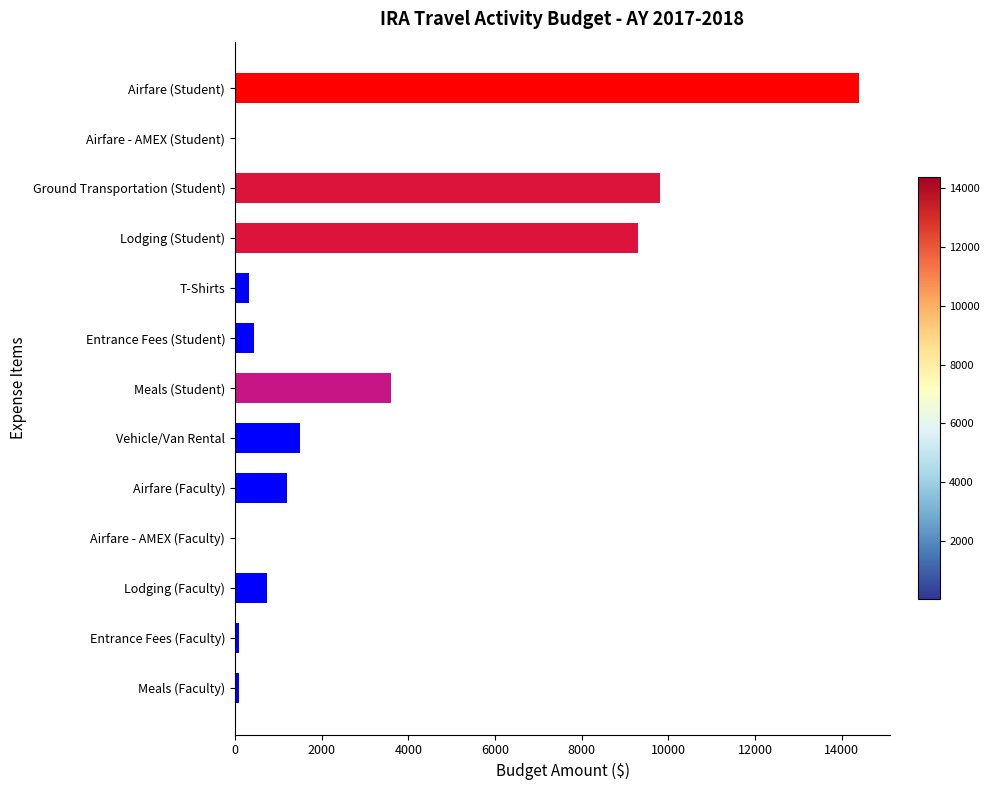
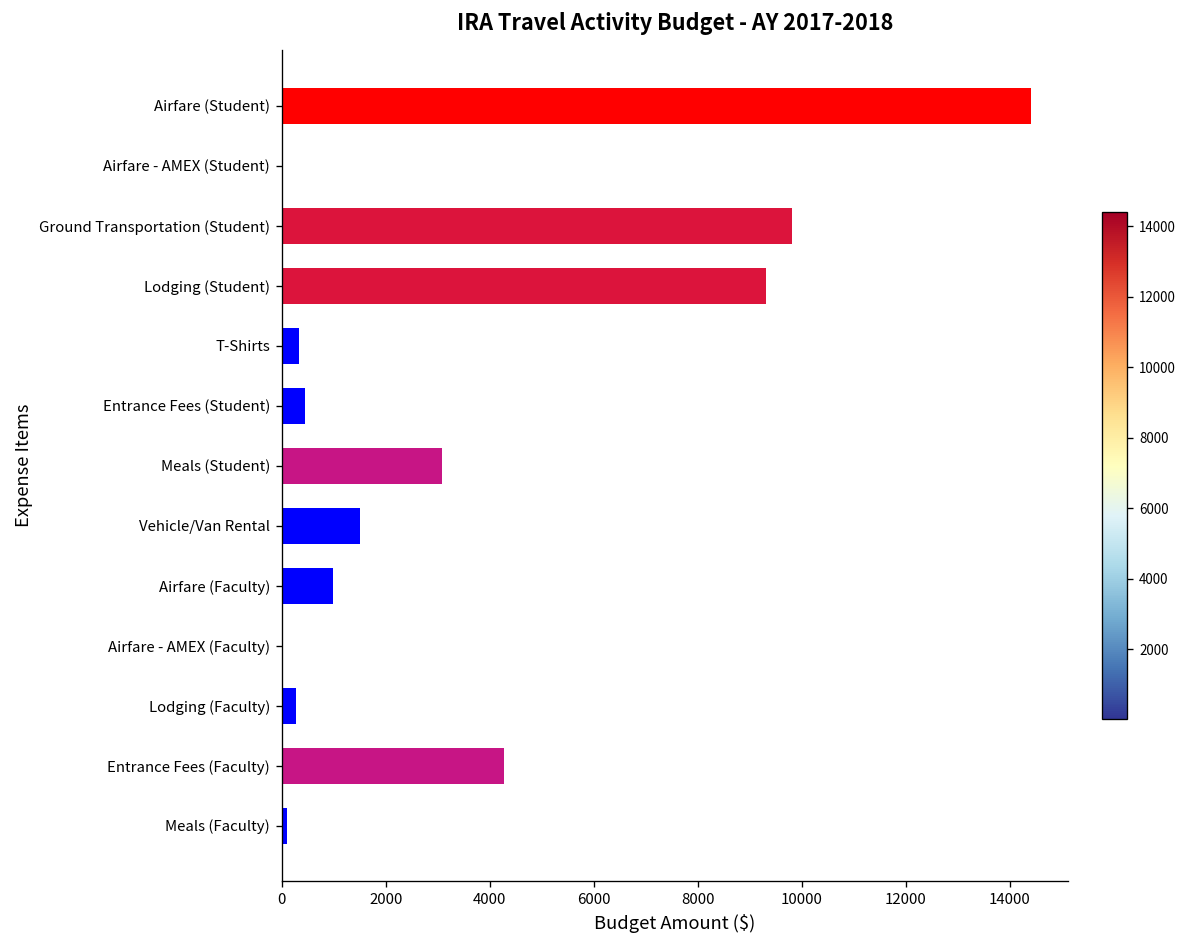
  {
    "Airfare (Student)": 14400,
    "Ground Transportation (Student)": 9800,
    "Lodging (Student)": 9300,
    "T-Shirts": 300,
    "Entrance Fees (Student)": 400,
-   "Meals (Student)": 3600,
+   "Meals (Student)": 3100,
    "Vehicle/Van Rental": 1500,
-   "Airfare (Faculty)": 1200,
-   "Lodging (Faculty)": 800,
-   "Entrance Fees (Faculty)": 100,
+   "Airfare (Faculty)": 1000,
+   "Lodging (Faculty)": 300,
+   "Entrance Fees (Faculty)": 4300,
    "Meals (Faculty)": 100
  }
